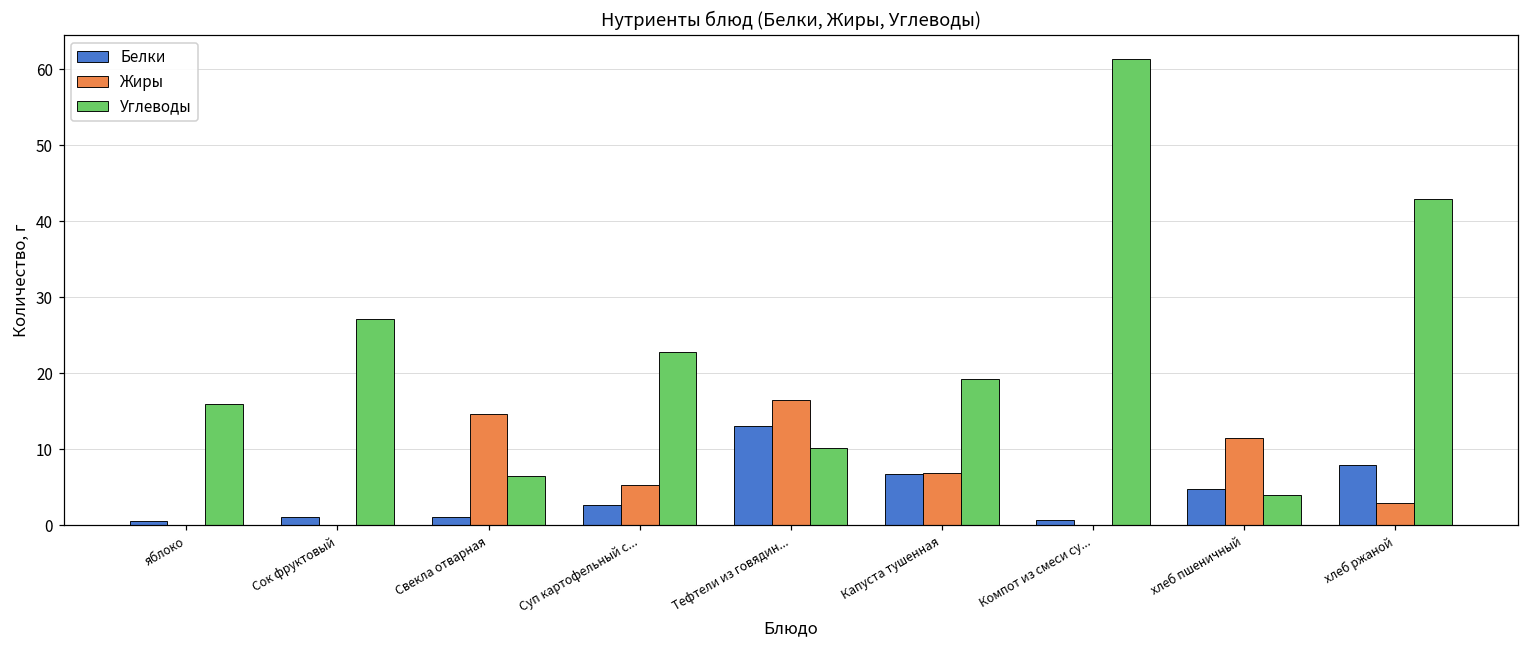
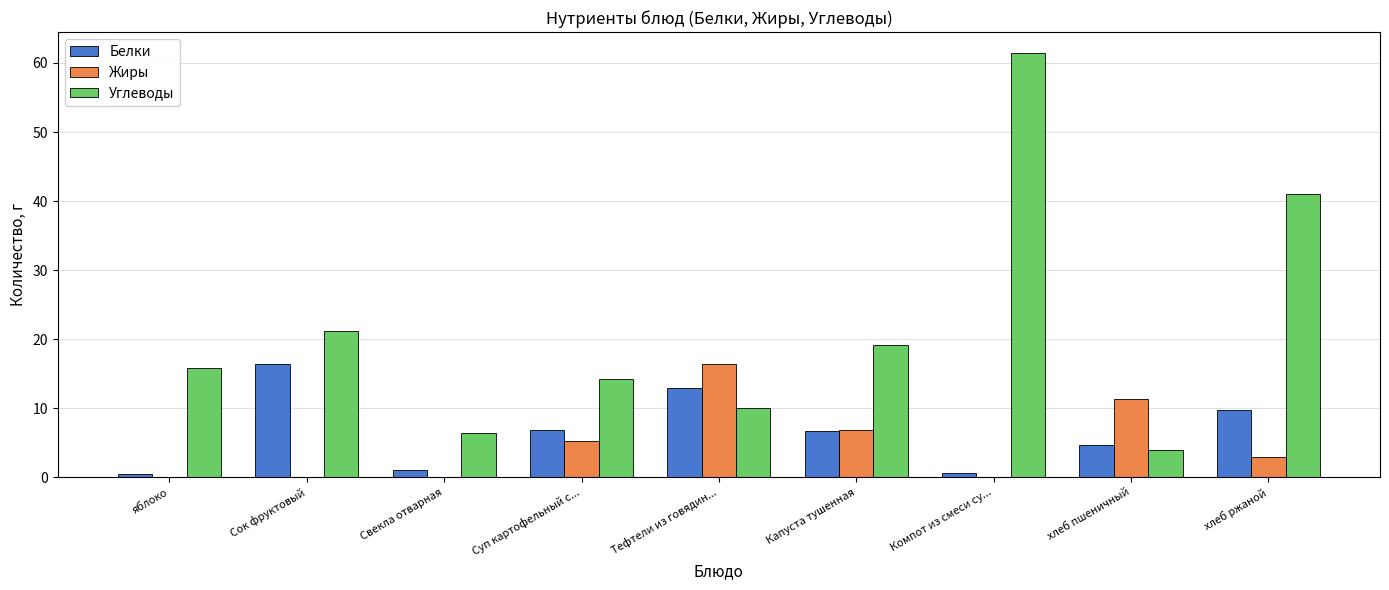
  {
    "Белки": {
      "яблоко": 1,
-     "Сок фруктовый": 1,
+     "Сок фруктовый": 16,
      "Свекла отварная": 1,
-     "Суп картофельный с...": 3,
+     "Суп картофельный с...": 7,
      "Тефтели из говядин...": 13,
      "Капуста тушенная": 7,
      "Компот из смеси су...": 1,
      "хлеб пшеничный": 5,
-     "хлеб ржаной": 8
+     "хлеб ржаной": 10
    },
    "Жиры": {
      "яблоко": 0,
      "Сок фруктовый": 0,
-     "Свекла отварная": 15,
+     "Свекла отварная": 0,
      "Суп картофельный с...": 5,
      "Тефтели из говядин...": 16,
      "Капуста тушенная": 7,
      "Компот из смеси су...": 0,
      "хлеб пшеничный": 11,
      "хлеб ржаной": 3
    },
    "Углеводы": {
      "яблоко": 16,
-     "Сок фруктовый": 27,
+     "Сок фруктовый": 21,
      "Свекла отварная": 6,
-     "Суп картофельный с...": 23,
+     "Суп картофельный с...": 14,
      "Тефтели из говядин...": 10,
      "Капуста тушенная": 19,
      "Компот из смеси су...": 61,
      "хлеб пшеничный": 4,
-     "хлеб ржаной": 43
+     "хлеб ржаной": 41
    }
  }
